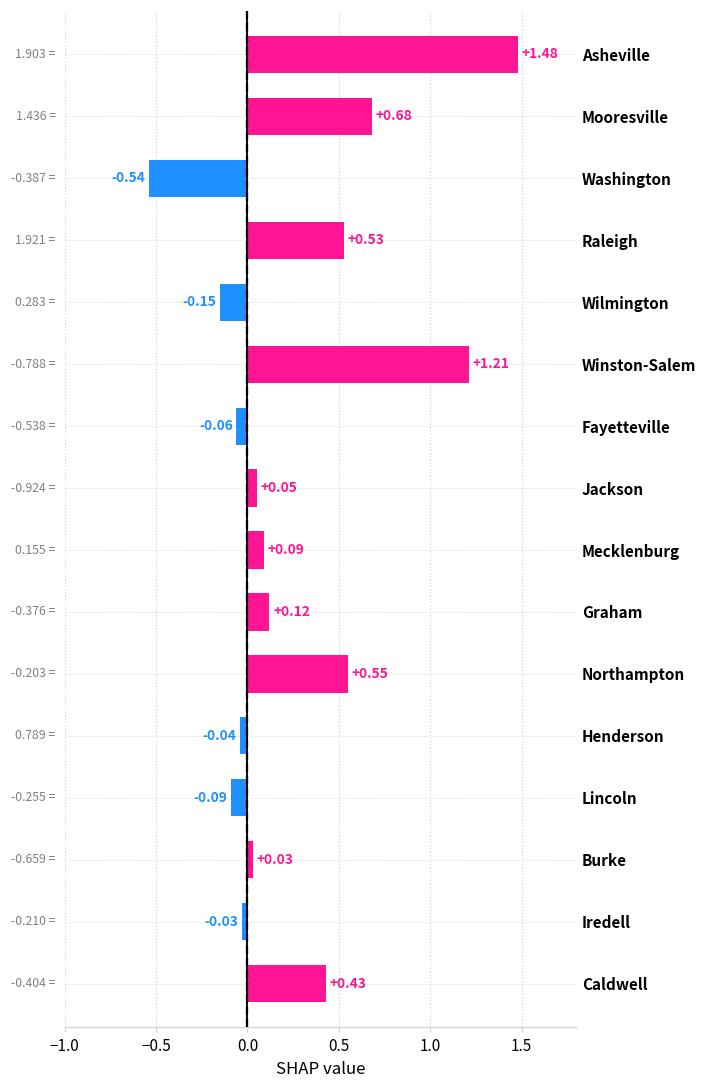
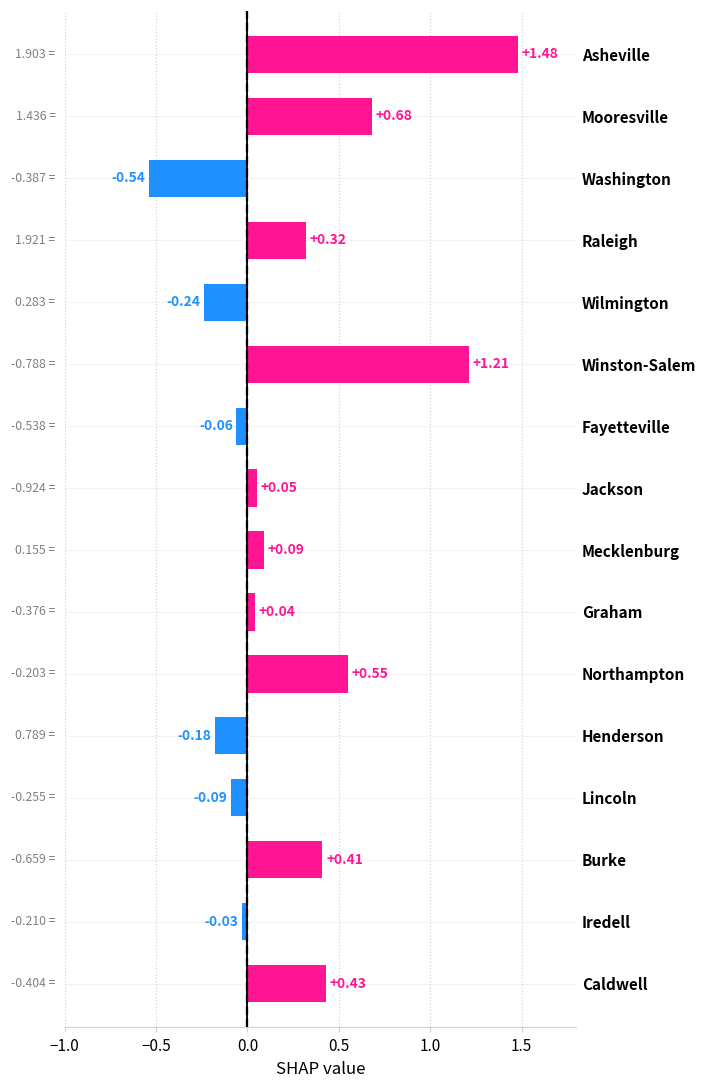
  {
    "Asheville": "+1.48",
    "Mooresville": "+0.68",
    "Washington": "-0.54",
-   "Raleigh": "+0.53",
-   "Wilmington": "-0.15",
+   "Raleigh": "+0.32",
+   "Wilmington": "-0.24",
    "Winston-Salem": "+1.21",
    "Fayetteville": "-0.06",
    "Jackson": "+0.05",
    "Mecklenburg": "+0.09",
-   "Graham": "+0.12",
+   "Graham": "+0.04",
    "Northampton": "+0.55",
-   "Henderson": "-0.04",
+   "Henderson": "-0.18",
    "Lincoln": "-0.09",
-   "Burke": "+0.03",
+   "Burke": "+0.41",
    "Iredell": "-0.03",
    "Caldwell": "+0.43"
  }
